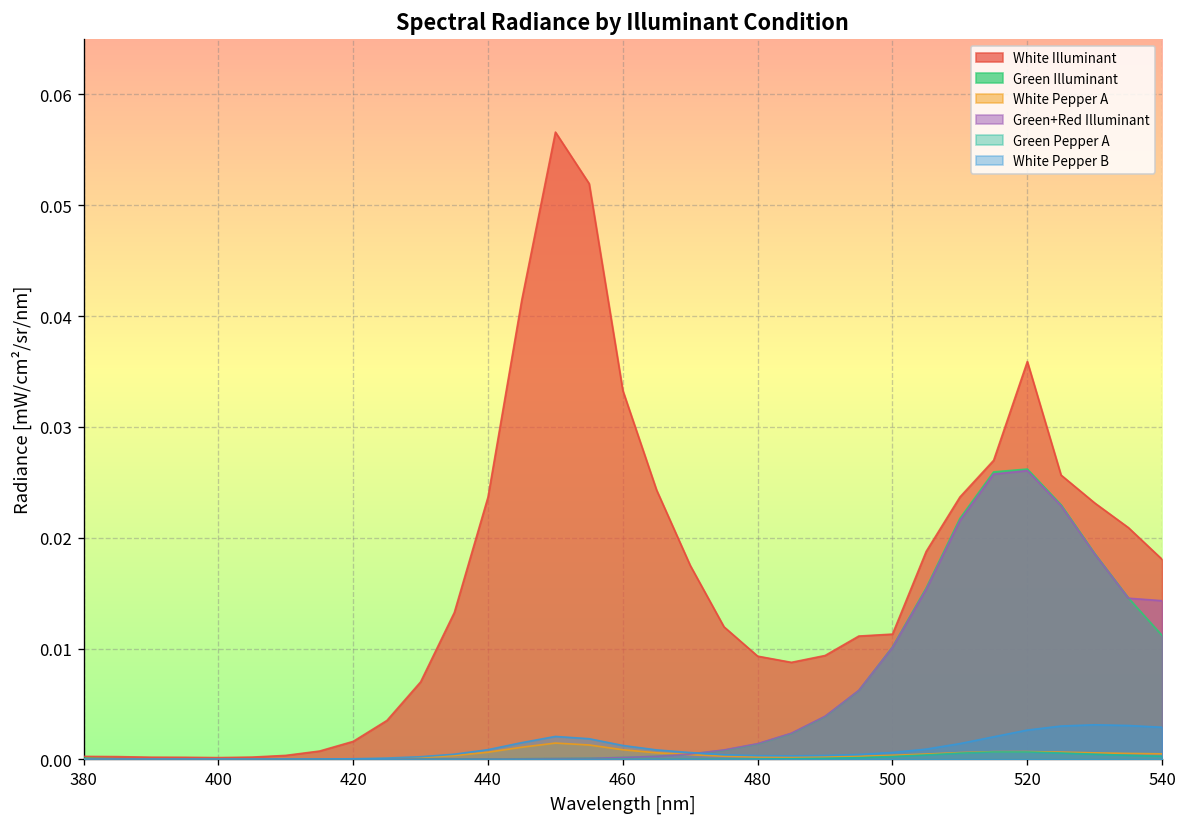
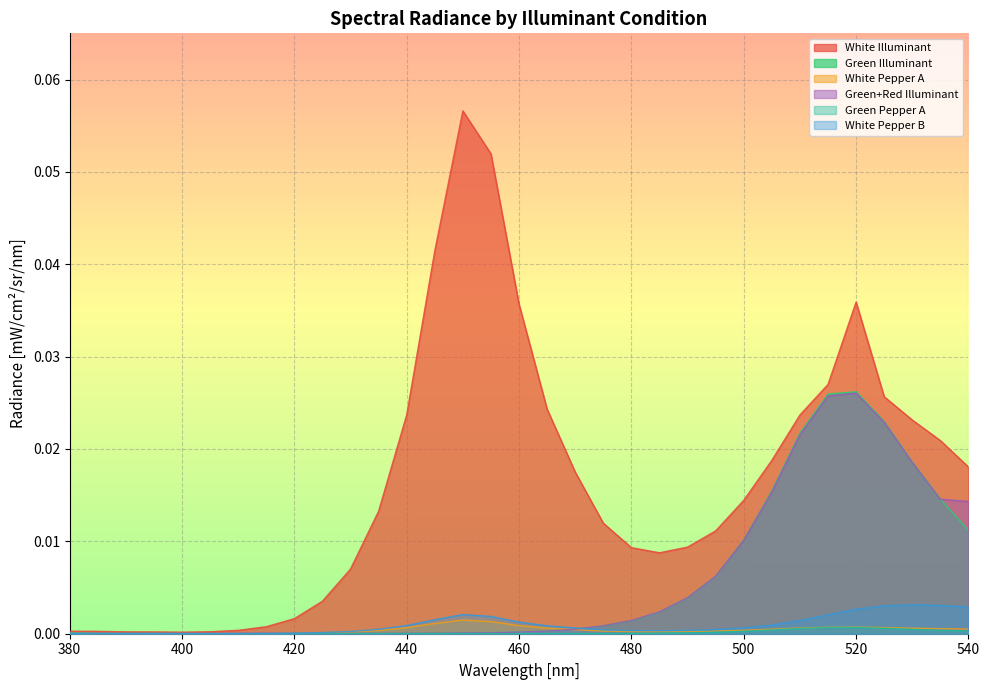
  {
    "White Illuminant": {
      "420": 0.002,
      "440": 0.024,
-     "460": 0.033,
+     "460": 0.036,
      "480": 0.009,
-     "500": 0.011,
+     "500": 0.014,
      "520": 0.036,
      "540": 0.018
    },
    "White Pepper A": {
      "460": 0.001
    },
    "Green+Red Illuminant": {
      "540": 0.014
    }
  }
